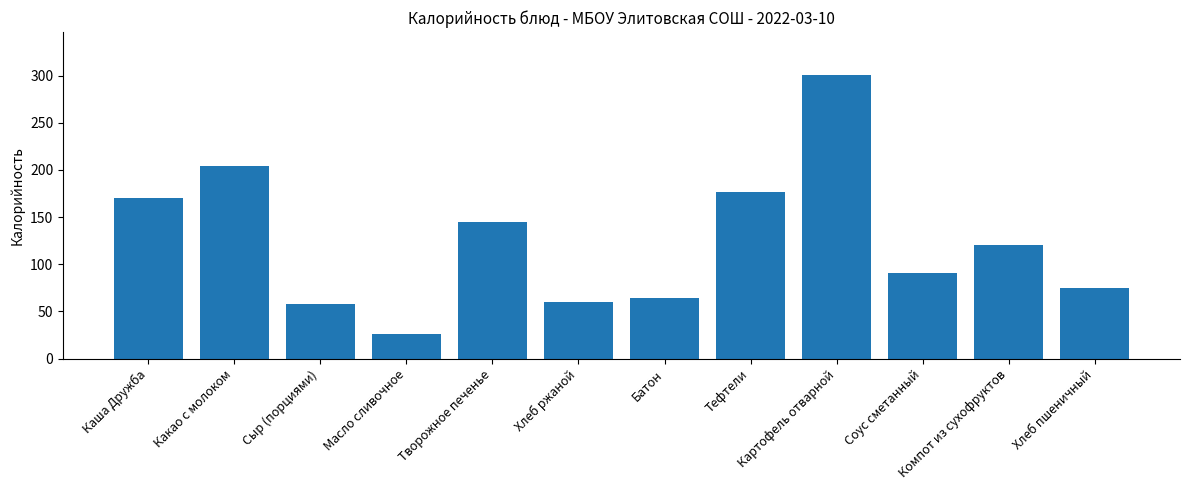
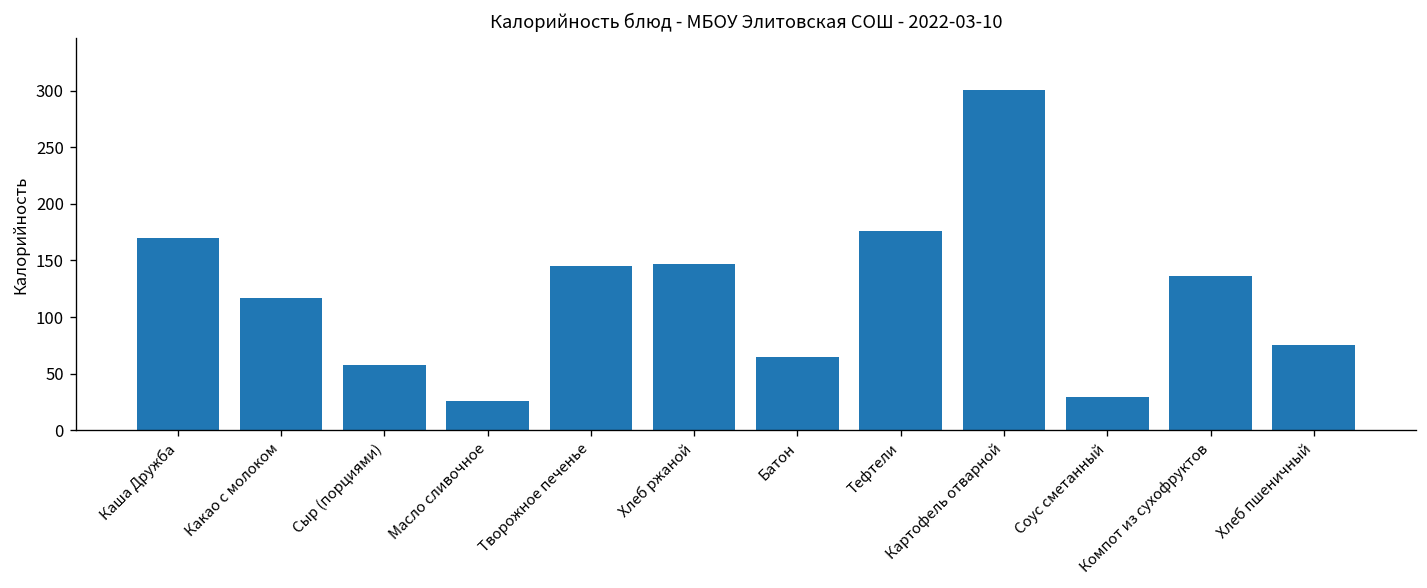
  {
    "Каша Дружба": 170,
-   "Какао с молоком": 200,
+   "Какао с молоком": 120,
    "Сыр (порциями)": 60,
    "Масло сливочное": 30,
    "Творожное печенье": 140,
-   "Хлеб ржаной": 60,
+   "Хлеб ржаной": 150,
    "Батон": 60,
    "Тефтели": 180,
    "Картофель отварной": 300,
-   "Соус сметанный": 90,
-   "Компот из сухофруктов": 120,
+   "Соус сметанный": 30,
+   "Компот из сухофруктов": 140,
    "Хлеб пшеничный": 70
  }
